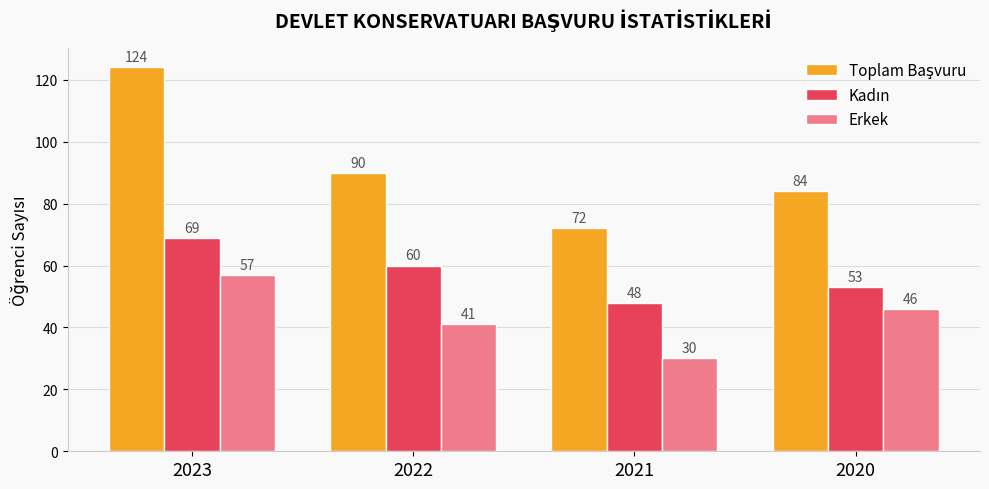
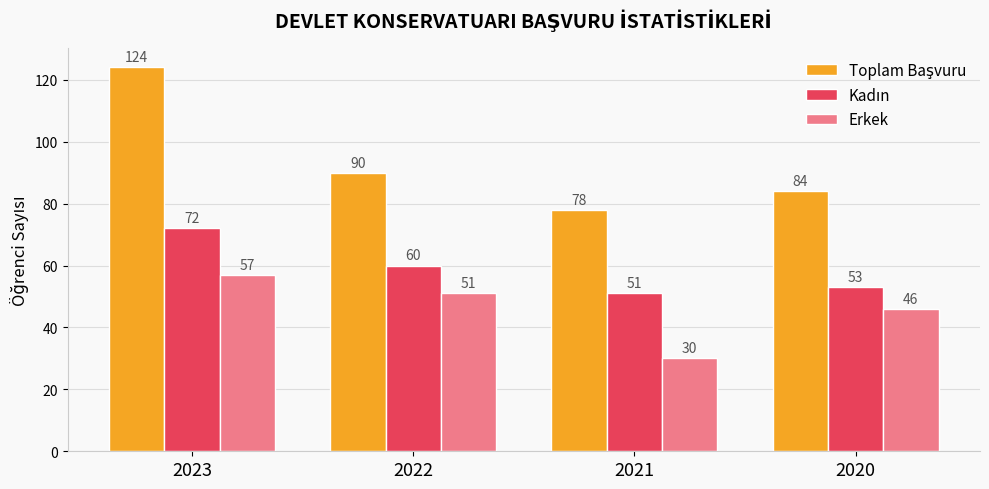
  {
    "Toplam Başvuru": {
      "2023": 124,
      "2022": 90,
-     "2021": 72,
+     "2021": 78,
      "2020": 84
    },
    "Kadın": {
-     "2023": 69,
+     "2023": 72,
      "2022": 60,
-     "2021": 48,
+     "2021": 51,
      "2020": 53
    },
    "Erkek": {
      "2023": 57,
-     "2022": 41,
+     "2022": 51,
      "2021": 30,
      "2020": 46
    }
  }
